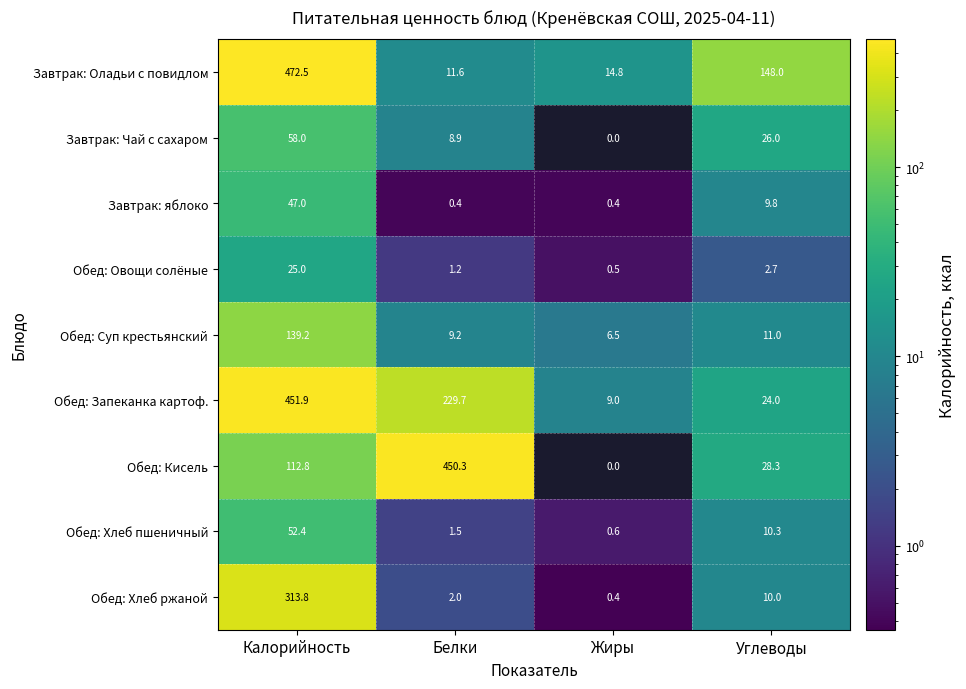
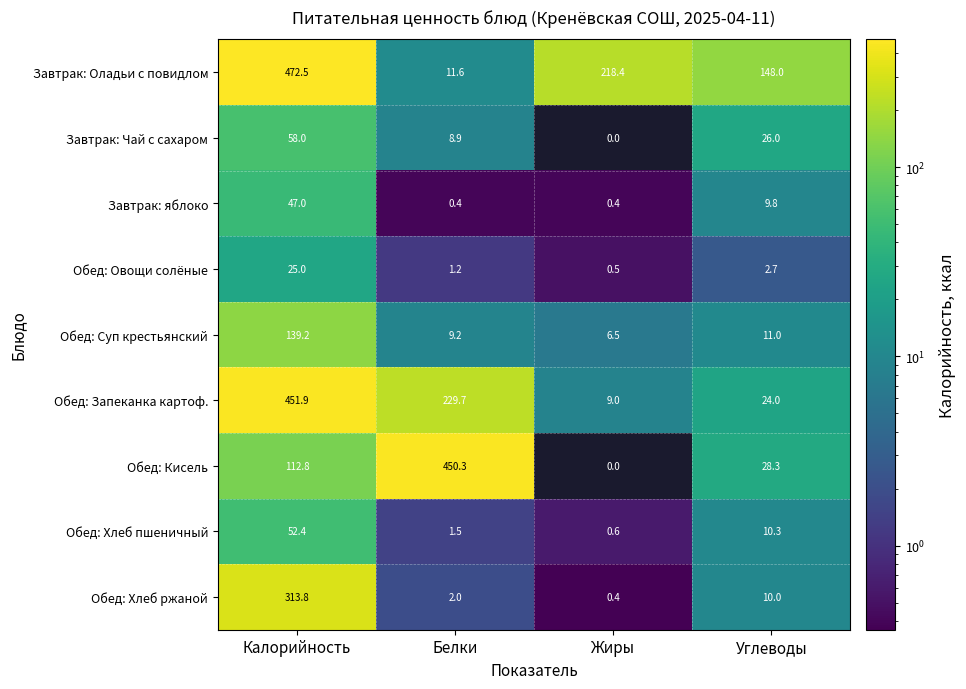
  {
    "Завтрак: Оладьи с повидлом": {
      "Калорийность": 472.5,
      "Белки": 11.6,
-     "Жиры": 14.8,
+     "Жиры": 218.4,
      "Углеводы": 148.0
    },
    "Завтрак: Чай с сахаром": {
      "Калорийность": 58.0,
      "Белки": 8.9,
      "Жиры": 0.0,
      "Углеводы": 26.0
    },
    "Завтрак: яблоко": {
      "Калорийность": 47.0,
      "Белки": 0.4,
      "Жиры": 0.4,
      "Углеводы": 9.8
    },
    "Обед: Овощи солёные": {
      "Калорийность": 25.0,
      "Белки": 1.2,
      "Жиры": 0.5,
      "Углеводы": 2.7
    },
    "Обед: Суп крестьянский": {
      "Калорийность": 139.2,
      "Белки": 9.2,
      "Жиры": 6.5,
      "Углеводы": 11.0
    },
    "Обед: Запеканка картоф.": {
      "Калорийность": 451.9,
      "Белки": 229.7,
      "Жиры": 9.0,
      "Углеводы": 24.0
    },
    "Обед: Кисель": {
      "Калорийность": 112.8,
      "Белки": 450.3,
      "Жиры": 0.0,
      "Углеводы": 28.3
    },
    "Обед: Хлеб пшеничный": {
      "Калорийность": 52.4,
      "Белки": 1.5,
      "Жиры": 0.6,
      "Углеводы": 10.3
    },
    "Обед: Хлеб ржаной": {
      "Калорийность": 313.8,
      "Белки": 2.0,
      "Жиры": 0.4,
      "Углеводы": 10.0
    }
  }
